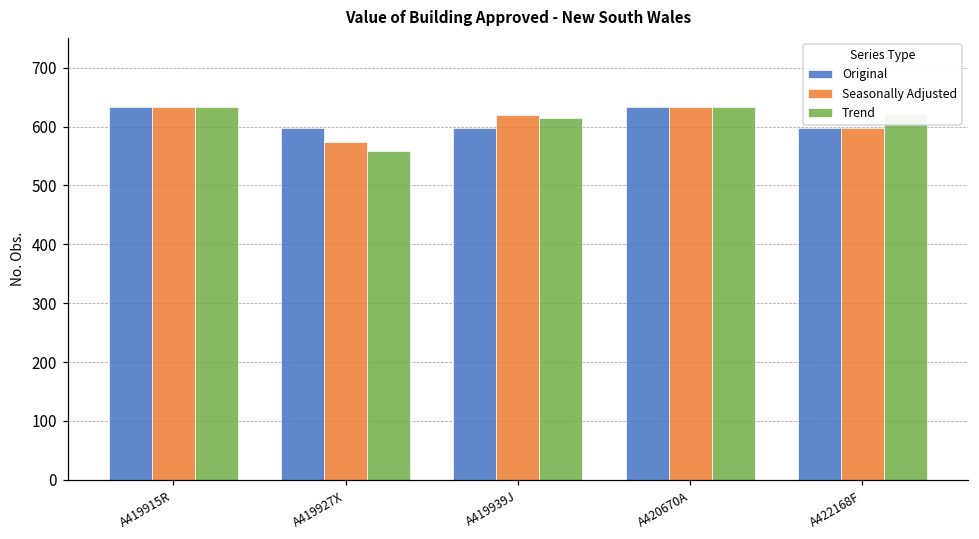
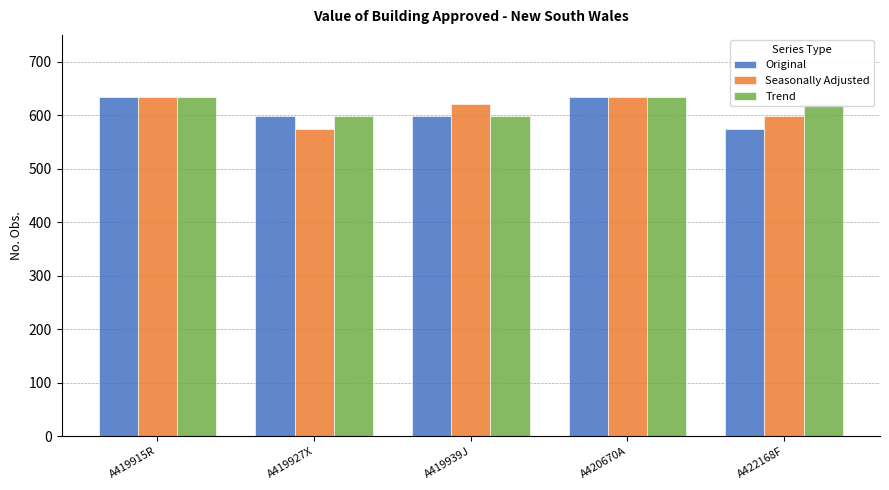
  {
    "Original": {
      "A419915R": 630,
      "A419927X": 600,
      "A419939J": 600,
      "A420670A": 630,
-     "A422168F": 600
+     "A422168F": 580
    },
    "Seasonally Adjusted": {
      "A419915R": 630,
      "A419927X": 570,
      "A419939J": 620,
      "A420670A": 630,
      "A422168F": 600
    },
    "Trend": {
      "A419915R": 630,
-     "A419927X": 560,
-     "A419939J": 620,
+     "A419927X": 600,
+     "A419939J": 600,
      "A420670A": 630
    }
  }
